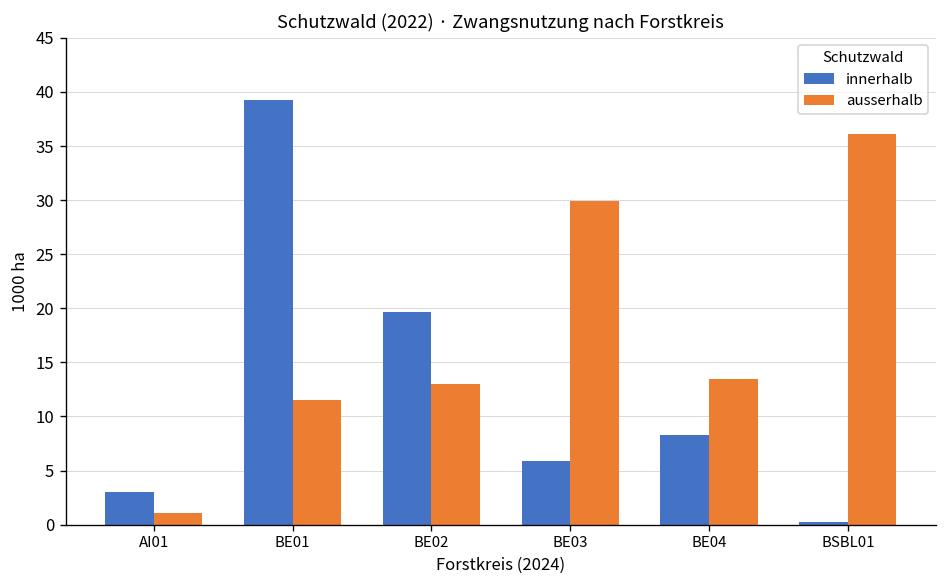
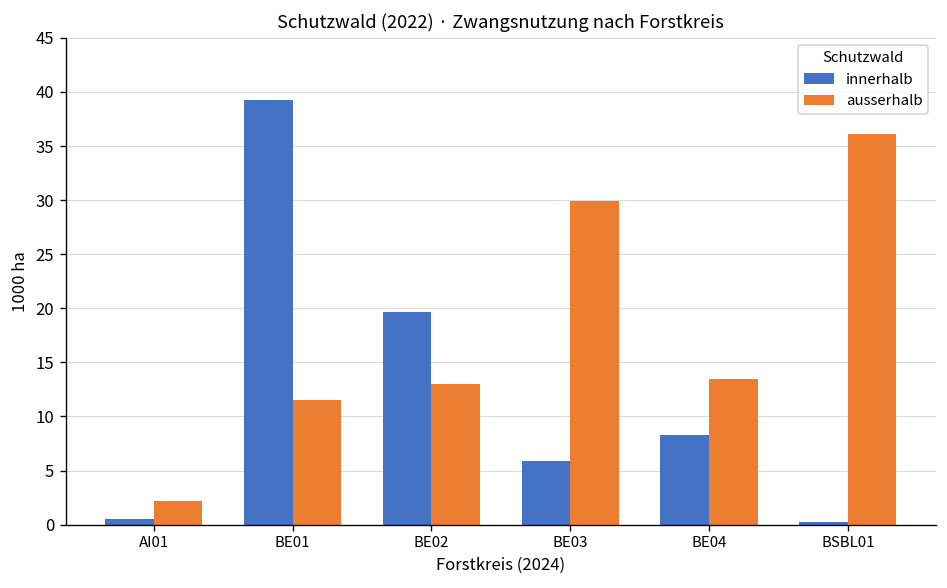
  {
    "innerhalb": {
-     "AI01": 3,
+     "AI01": 1,
      "BE01": 39,
      "BE02": 20,
      "BE03": 6,
      "BE04": 8
    },
    "ausserhalb": {
-     "AI01": 1,
+     "AI01": 2,
      "BE01": 12,
      "BE02": 13,
      "BE03": 30,
      "BE04": 14,
      "BSBL01": 36
    }
  }
